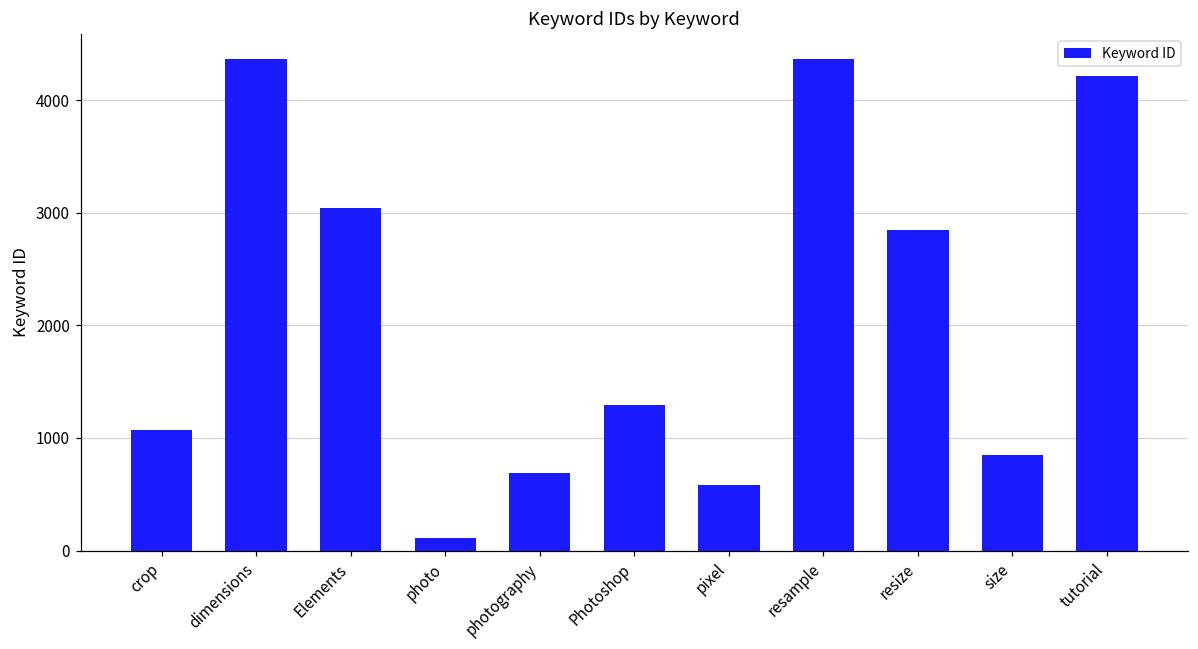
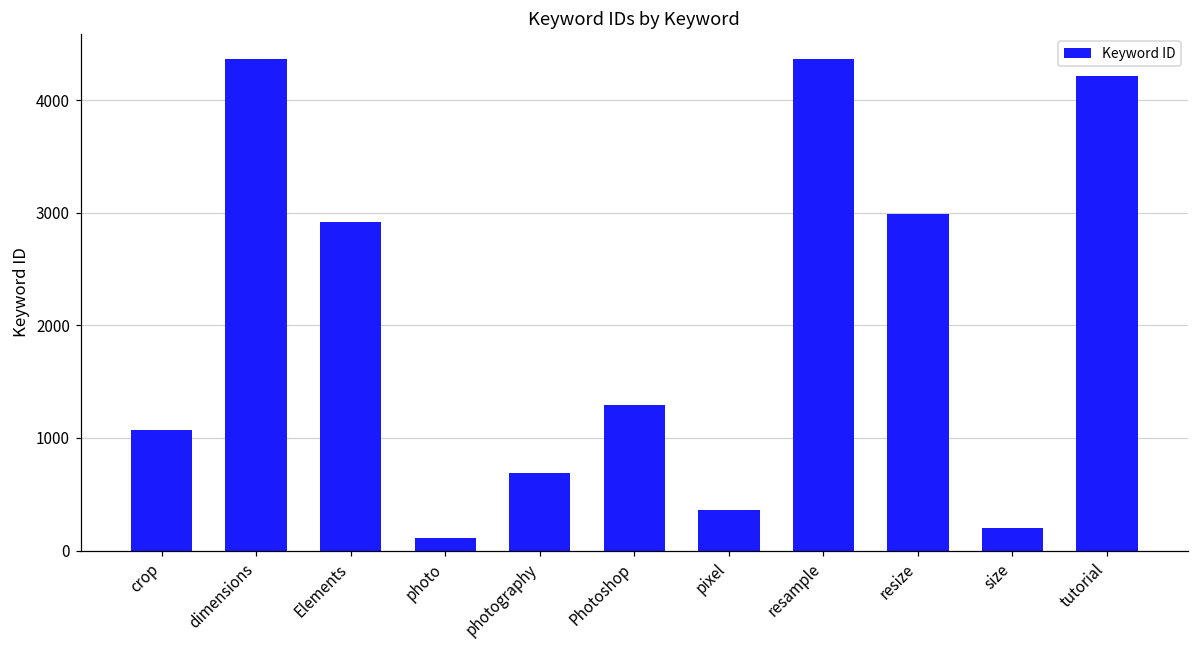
  {
    "crop": 1070,
    "dimensions": 4360,
-   "Elements": 3040,
+   "Elements": 2920,
    "photo": 110,
    "photography": 690,
    "Photoshop": 1290,
-   "pixel": 580,
+   "pixel": 360,
    "resample": 4370,
-   "resize": 2850,
-   "size": 850,
+   "resize": 2990,
+   "size": 200,
    "tutorial": 4220
  }
